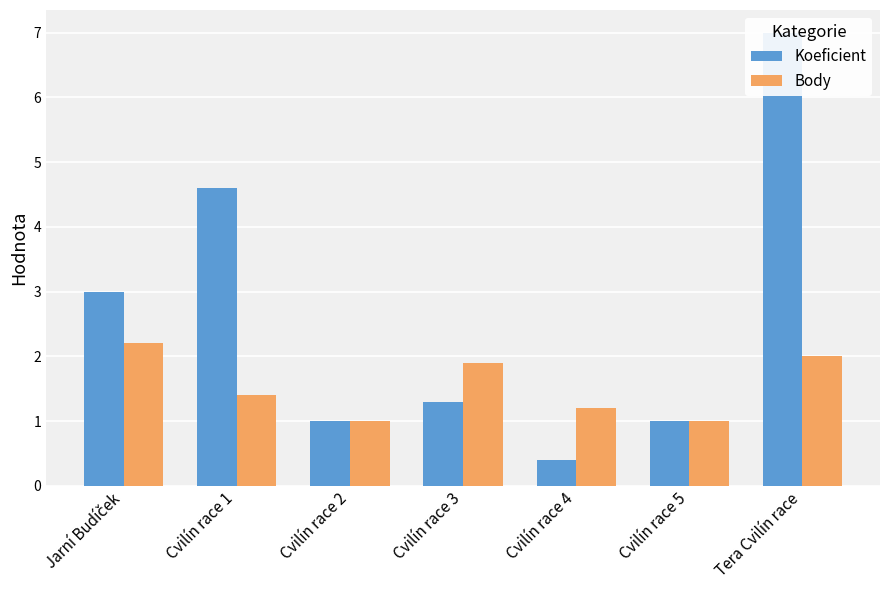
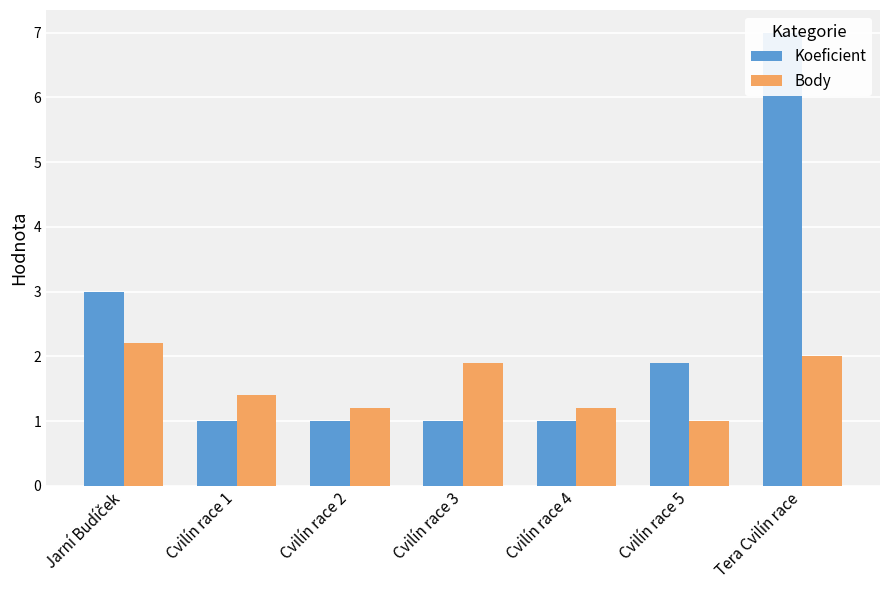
  {
    "Koeficient": {
      "Jarní Budíček": 3.0,
-     "Cvilín race 1": 4.6,
+     "Cvilín race 1": 1.0,
      "Cvilín race 2": 1.0,
-     "Cvilín race 3": 1.3,
-     "Cvilín race 4": 0.4,
-     "Cvilín race 5": 1.0
+     "Cvilín race 3": 1.0,
+     "Cvilín race 4": 1.0,
+     "Cvilín race 5": 1.9
    },
    "Body": {
      "Jarní Budíček": 2.2,
      "Cvilín race 1": 1.4,
-     "Cvilín race 2": 1.0,
+     "Cvilín race 2": 1.2,
      "Cvilín race 3": 1.9,
      "Cvilín race 4": 1.2,
      "Cvilín race 5": 1.0,
      "Tera Cvilín race": 2.0
    }
  }
